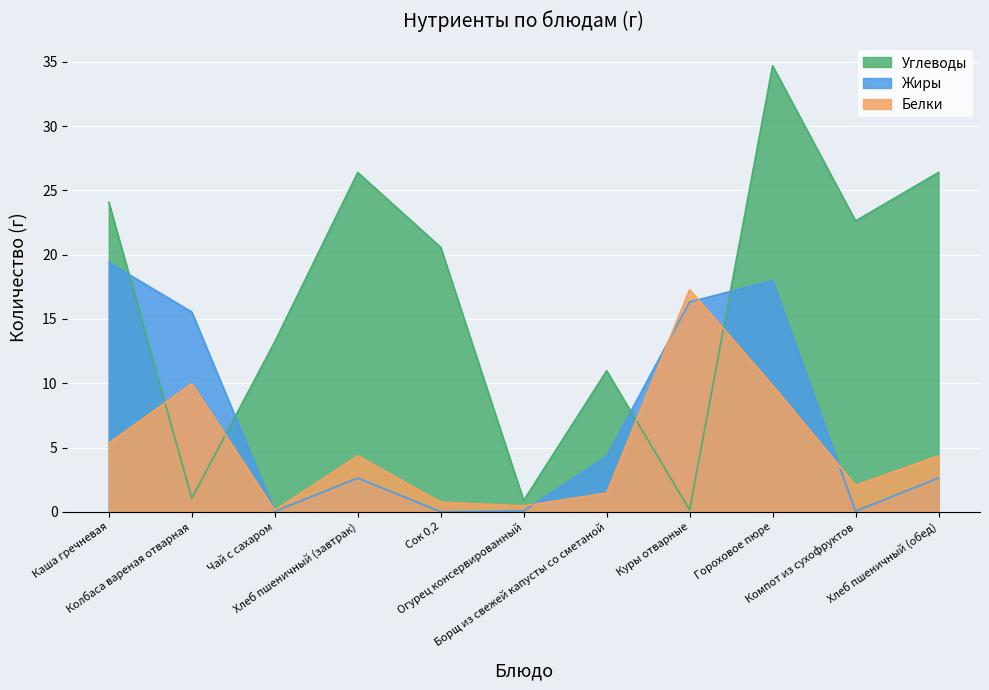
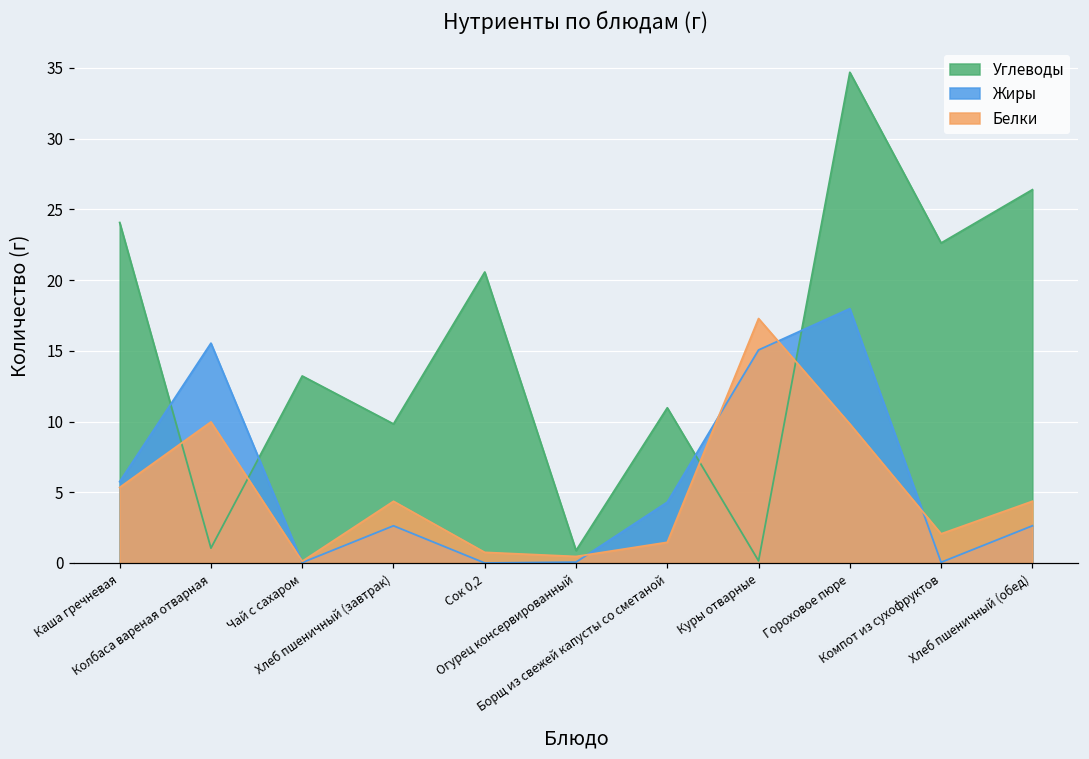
  {
    "Углеводы": {
      "Каша гречневая": 24.1,
      "Колбаса вареная отварная": 1.1,
      "Чай с сахаром": 13.2,
-     "Хлеб пшеничный (завтрак)": 26.4,
+     "Хлеб пшеничный (завтрак)": 9.8,
      "Сок 0,2": 20.6,
      "Огурец консервированный": 0.9,
      "Борщ из свежей капусты со сметаной": 11.0,
      "Куры отварные": 0.2,
      "Гороховое пюре": 34.7,
      "Компот из сухофруктов": 22.6,
      "Хлеб пшеничный (обед)": 26.4
    },
    "Жиры": {
-     "Каша гречневая": 19.4,
+     "Каша гречневая": 5.8,
      "Колбаса вареная отварная": 15.5,
      "Хлеб пшеничный (завтрак)": 2.6,
      "Сок 0,2": 0.0,
      "Огурец консервированный": 0.1,
      "Борщ из свежей капусты со сметаной": 4.3,
-     "Куры отварные": 16.3,
+     "Куры отварные": 15.1,
      "Гороховое пюре": 18.0,
      "Компот из сухофруктов": 0.1,
      "Хлеб пшеничный (обед)": 2.6
    },
    "Белки": {
      "Каша гречневая": 5.3,
      "Колбаса вареная отварная": 10.0,
      "Хлеб пшеничный (завтрак)": 4.4,
      "Сок 0,2": 0.8,
      "Огурец консервированный": 0.5,
      "Борщ из свежей капусты со сметаной": 1.5,
      "Куры отварные": 17.3,
      "Гороховое пюре": 9.8,
      "Компот из сухофруктов": 2.1,
      "Хлеб пшеничный (обед)": 4.4
    }
  }
